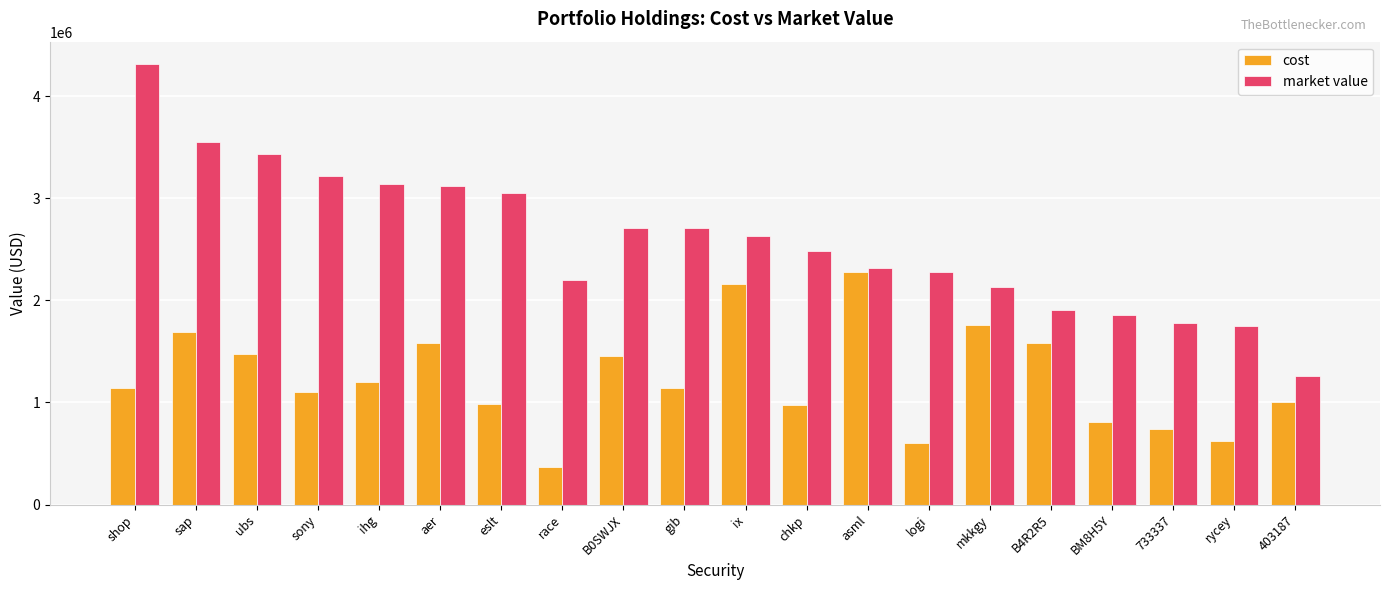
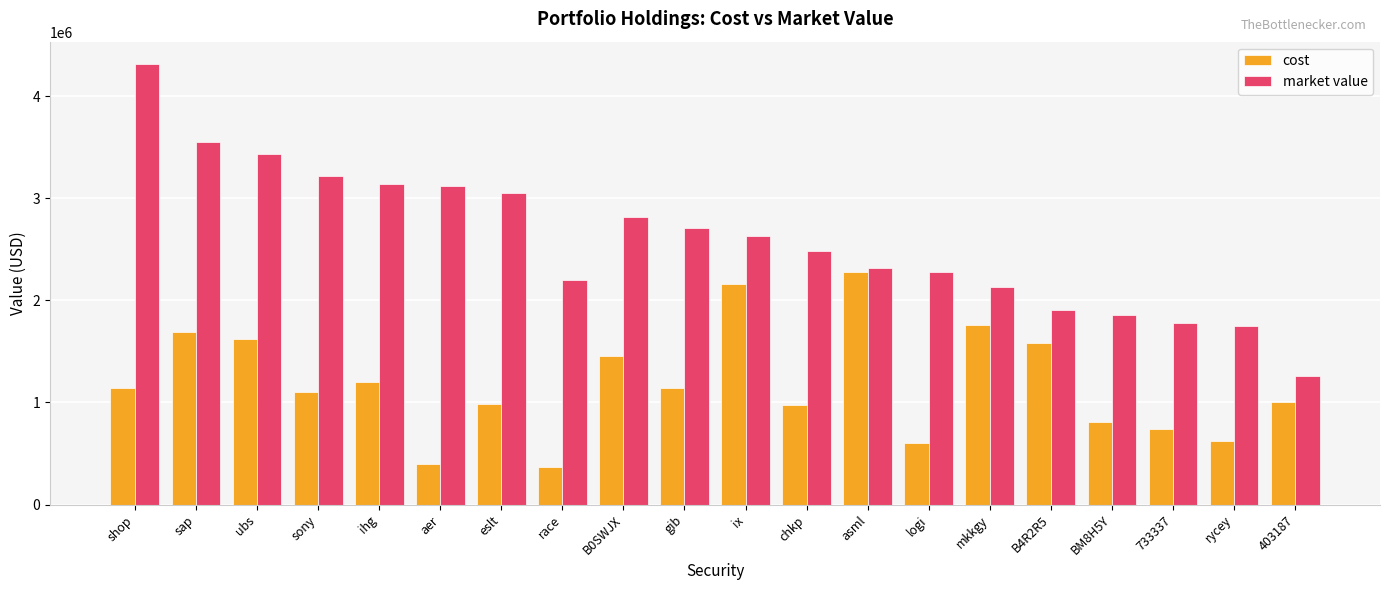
  {
    "cost": {
      "shop": 1140000,
      "sap": 1690000,
-     "ubs": 1470000,
+     "ubs": 1620000,
      "sony": 1100000,
      "ihg": 1200000,
-     "aer": 1580000,
+     "aer": 400000,
      "eslt": 990000,
      "race": 370000,
      "B0SWJX": 1460000,
      "gib": 1140000,
      "ix": 2160000,
      "chkp": 970000,
      "asml": 2280000,
      "logi": 600000,
      "mkkgy": 1750000,
      "B4R2R5": 1590000,
      "BM8H5Y": 810000,
      "733337": 740000,
      "rycey": 630000,
      "403187": 1010000
    },
    "market value": {
      "shop": 4320000,
      "sap": 3550000,
      "ubs": 3430000,
      "sony": 3220000,
      "ihg": 3140000,
      "aer": 3120000,
      "eslt": 3050000,
      "race": 2200000,
-     "B0SWJX": 2700000,
+     "B0SWJX": 2810000,
      "gib": 2700000,
      "ix": 2630000,
      "chkp": 2490000,
      "asml": 2310000,
      "logi": 2270000,
      "mkkgy": 2130000,
      "B4R2R5": 1900000,
      "BM8H5Y": 1850000,
      "733337": 1780000,
      "rycey": 1750000,
      "403187": 1260000
    }
  }
